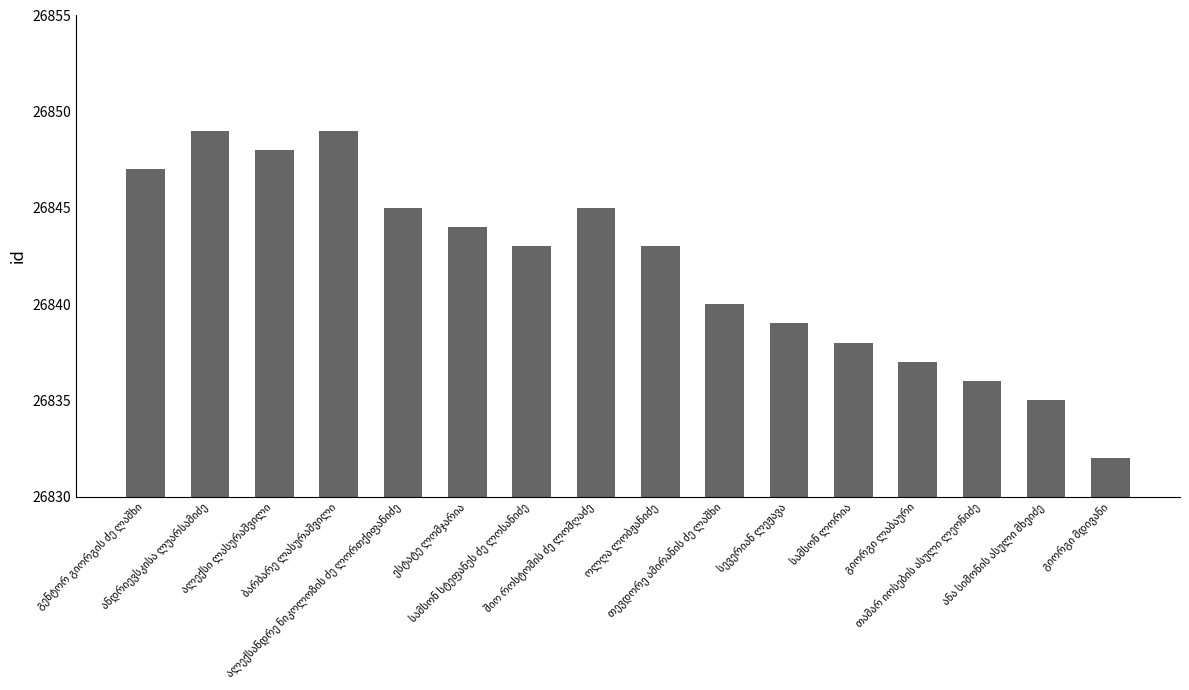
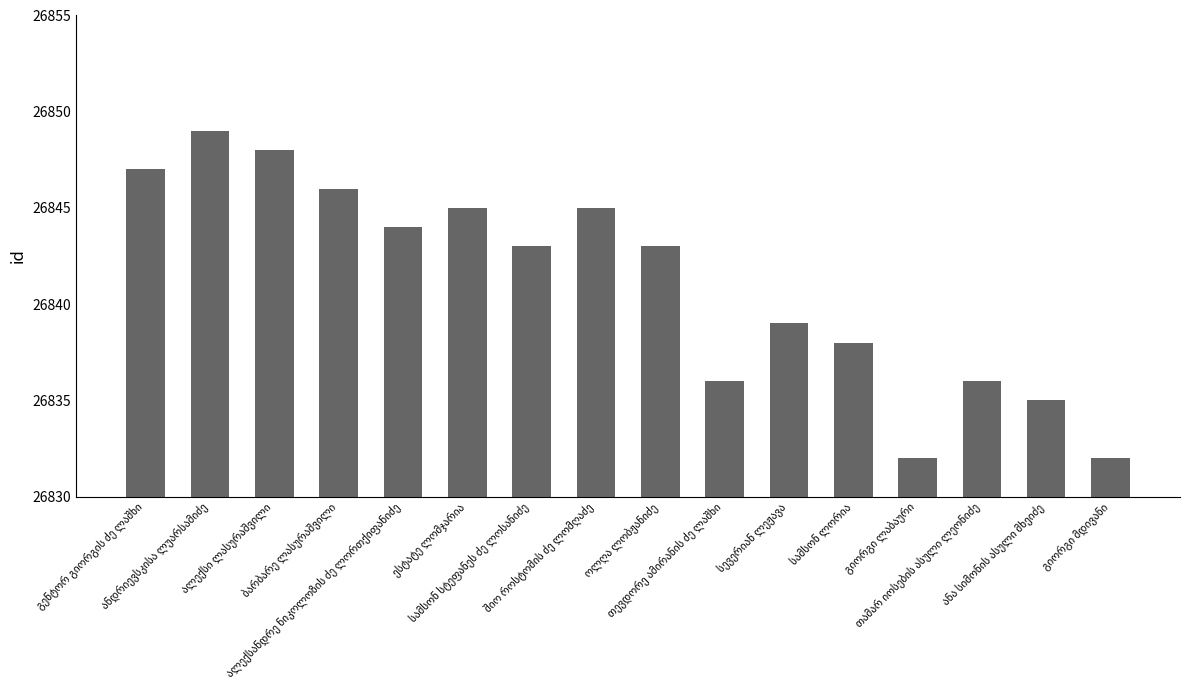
  {
    "გენტორ გიორგის ძე ლაშხი": 26847,
    "ანდრიევსკისა ლუარსამიძე": 26849,
    "ალექსი ლასურაშვილი": 26848,
-   "ბარბარე ლასურაშვილი": 26849,
-   "ალექსანდრე ნიკოლოზის ძე ლორთქიფანიძე": 26845,
-   "ესტატე ლომჯარია": 26844,
+   "ბარბარე ლასურაშვილი": 26846,
+   "ალექსანდრე ნიკოლოზის ძე ლორთქიფანიძე": 26844,
+   "ესტატე ლომჯარია": 26845,
    "სამსონ სტეფანეს ძე ლოსანიძე": 26843,
    "შიო როსტომის ძე ლომღაძე": 26845,
    "ოლღა ლობჟანიძე": 26843,
-   "თევდორე ამირანის ძე ლაშხი": 26840,
+   "თევდორე ამირანის ძე ლაშხი": 26836,
    "სევერიან ლეჟავა": 26839,
    "სამსონ ლორია": 26838,
-   "გიორგი ლაბაური": 26837,
+   "გიორგი ლაბაური": 26832,
    "თამარ იოსების ასული ლეონიძე": 26836,
    "ანა სიმონის ასული მხეიძე": 26835,
    "გიორგი მდივანი": 26832
  }
